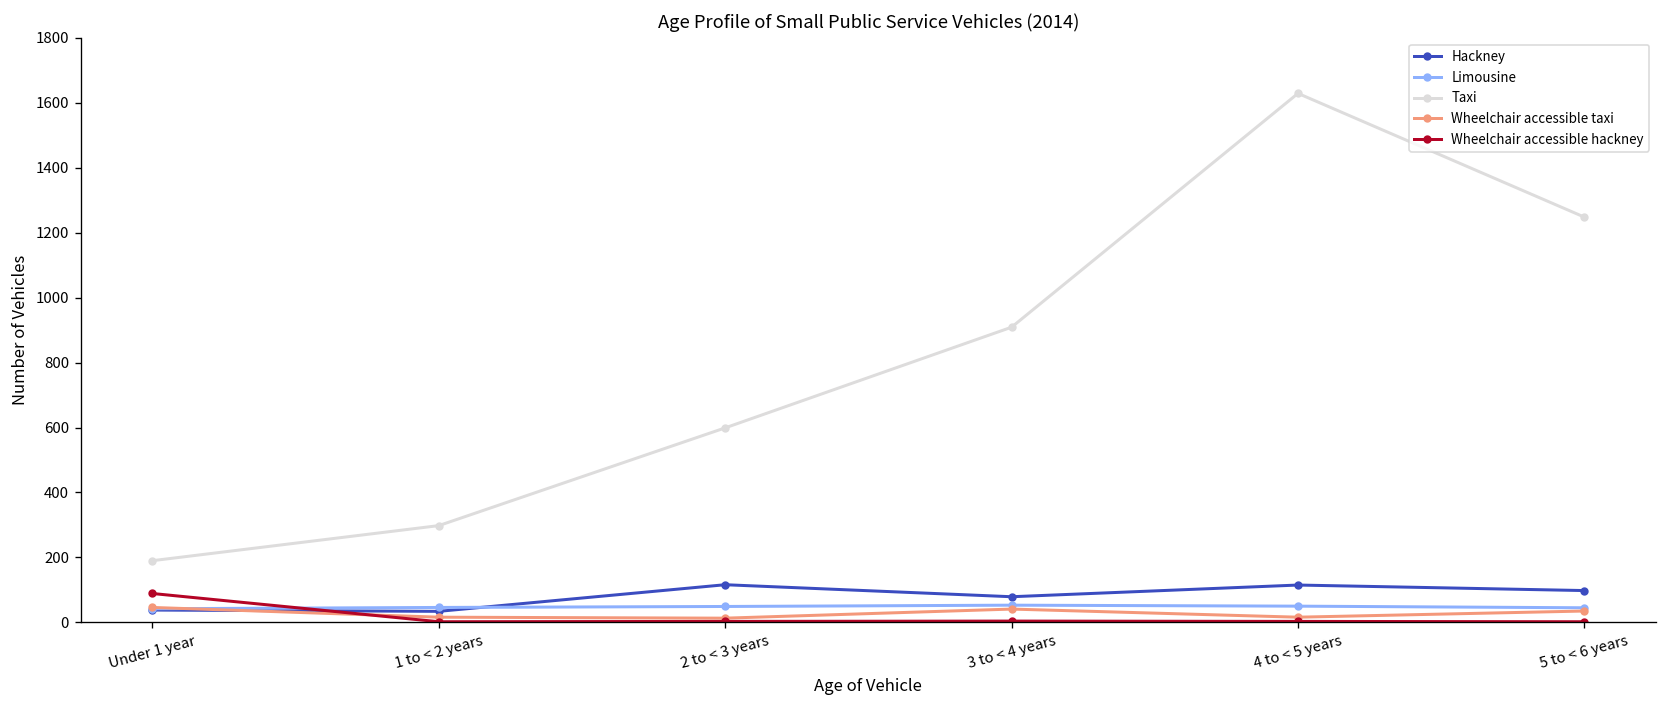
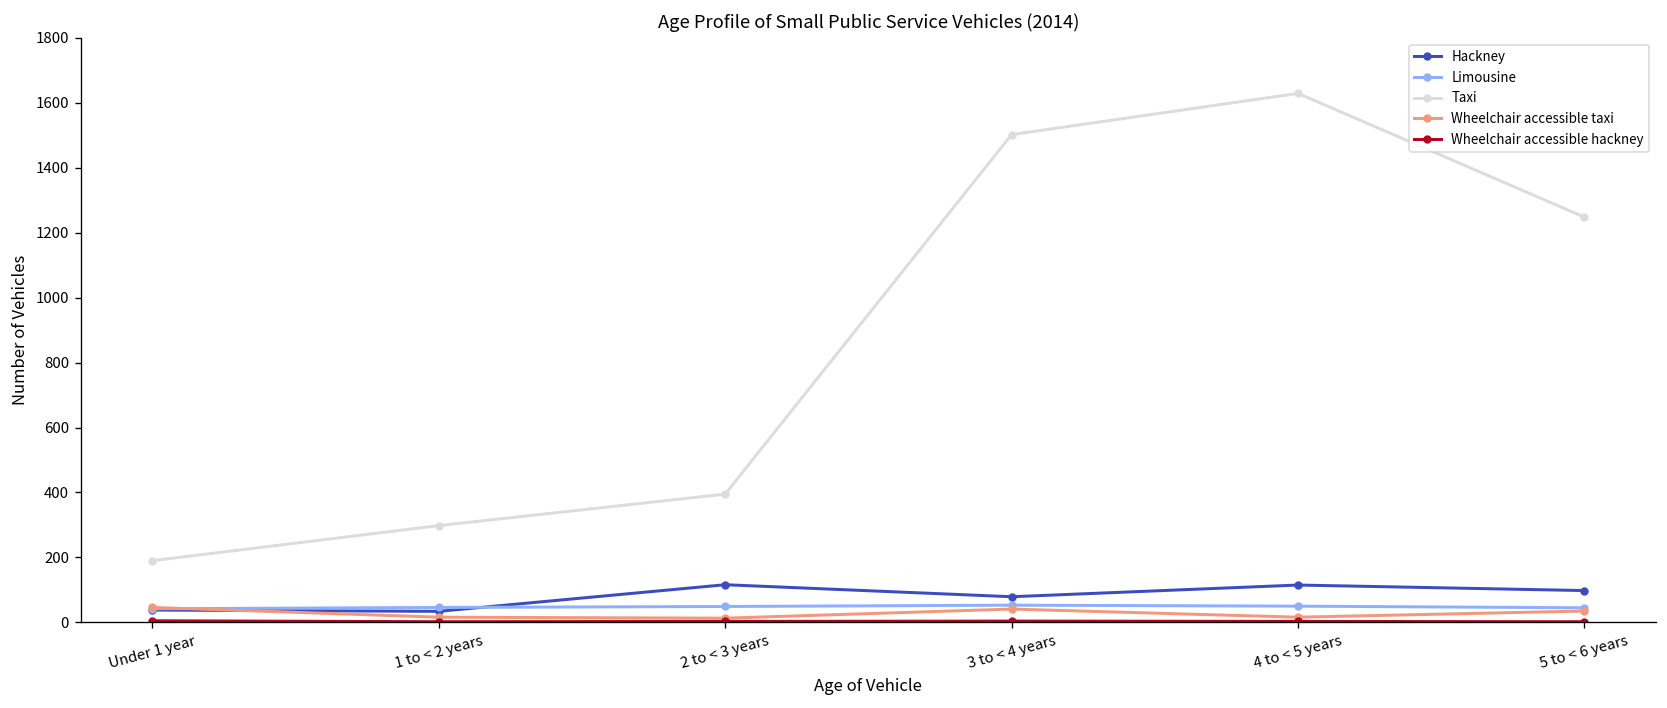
  {
    "Hackney": {
      "1 to < 2 years": 30,
      "2 to < 3 years": 120,
      "3 to < 4 years": 80,
      "4 to < 5 years": 120,
      "5 to < 6 years": 100
    },
    "Limousine": {
      "1 to < 2 years": 50,
      "2 to < 3 years": 50,
      "3 to < 4 years": 50,
      "4 to < 5 years": 50,
      "5 to < 6 years": 50
    },
    "Taxi": {
      "Under 1 year": 190,
      "1 to < 2 years": 300,
-     "2 to < 3 years": 600,
-     "3 to < 4 years": 910,
+     "2 to < 3 years": 400,
+     "3 to < 4 years": 1500,
      "4 to < 5 years": 1630,
      "5 to < 6 years": 1250
    },
    "Wheelchair accessible taxi": {
      "1 to < 2 years": 20,
      "2 to < 3 years": 10,
      "3 to < 4 years": 40,
      "4 to < 5 years": 20,
      "5 to < 6 years": 40
    },
    "Wheelchair accessible hackney": {
-     "Under 1 year": 90,
+     "Under 1 year": 10,
      "1 to < 2 years": 0,
      "2 to < 3 years": 0,
      "3 to < 4 years": 0,
      "4 to < 5 years": 0,
      "5 to < 6 years": 0
    }
  }
